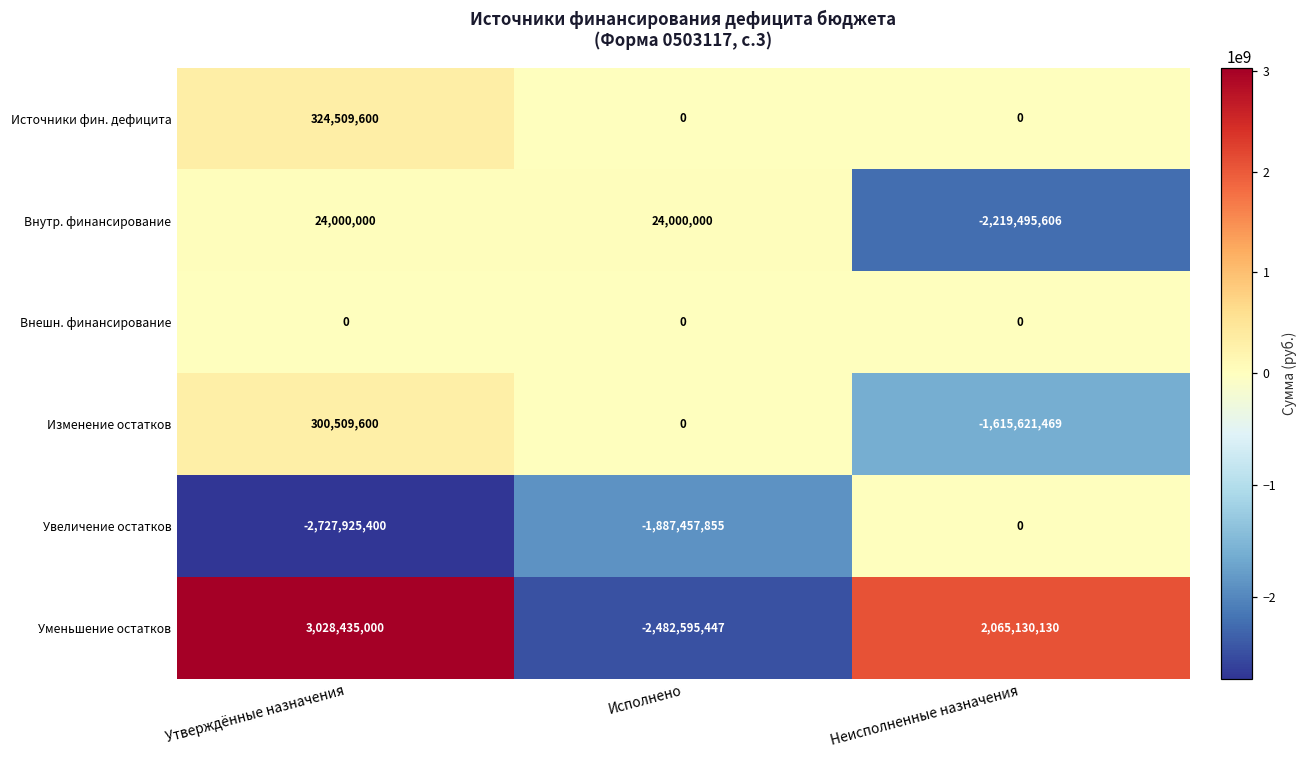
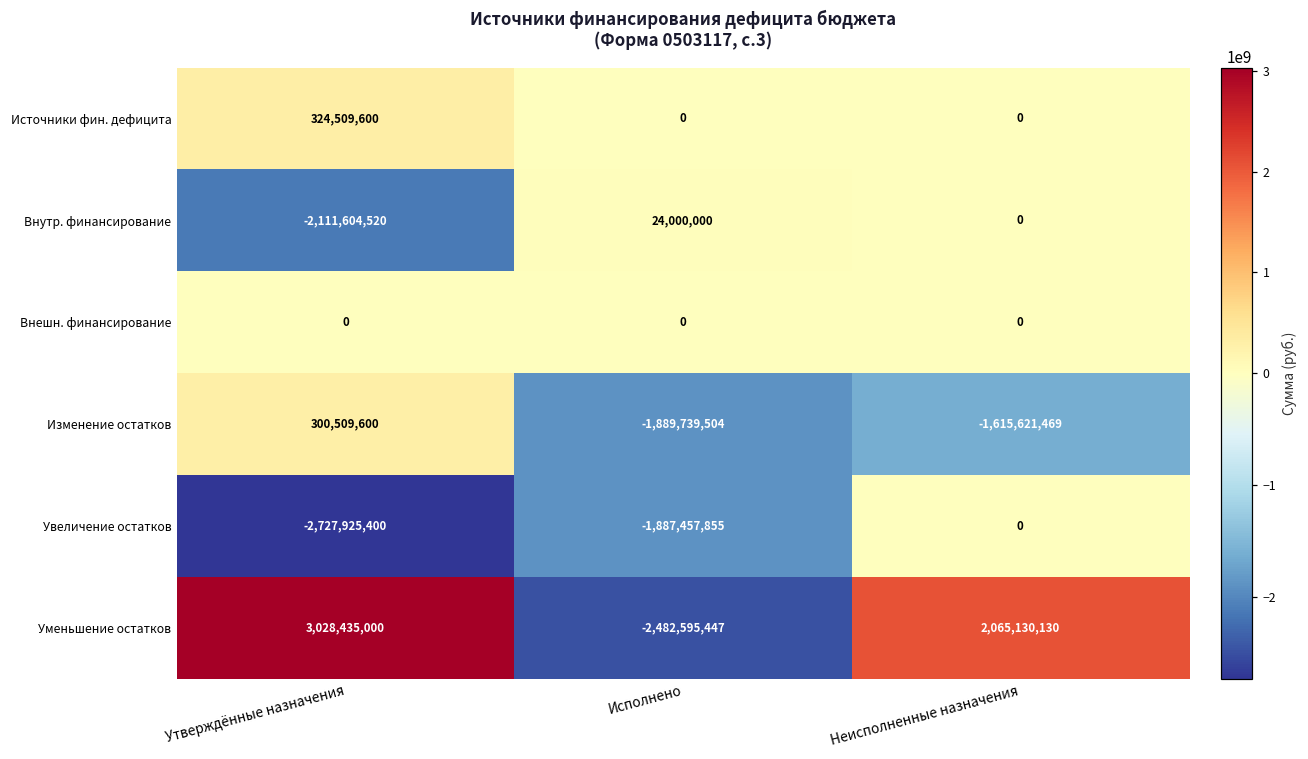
  {
    "Источники фин. дефицита": {
      "Утверждённые назначения": "324,509,600",
      "Исполнено": "0",
      "Неисполненные назначения": "0"
    },
    "Внутр. финансирование": {
-     "Утверждённые назначения": "24,000,000",
+     "Утверждённые назначения": "-2,111,604,520",
      "Исполнено": "24,000,000",
-     "Неисполненные назначения": "-2,219,495,606"
+     "Неисполненные назначения": "0"
    },
    "Внешн. финансирование": {
      "Утверждённые назначения": "0",
      "Исполнено": "0",
      "Неисполненные назначения": "0"
    },
    "Изменение остатков": {
      "Утверждённые назначения": "300,509,600",
-     "Исполнено": "0",
+     "Исполнено": "-1,889,739,504",
      "Неисполненные назначения": "-1,615,621,469"
    },
    "Увеличение остатков": {
      "Утверждённые назначения": "-2,727,925,400",
      "Исполнено": "-1,887,457,855",
      "Неисполненные назначения": "0"
    },
    "Уменьшение остатков": {
      "Утверждённые назначения": "3,028,435,000",
      "Исполнено": "-2,482,595,447",
      "Неисполненные назначения": "2,065,130,130"
    }
  }
